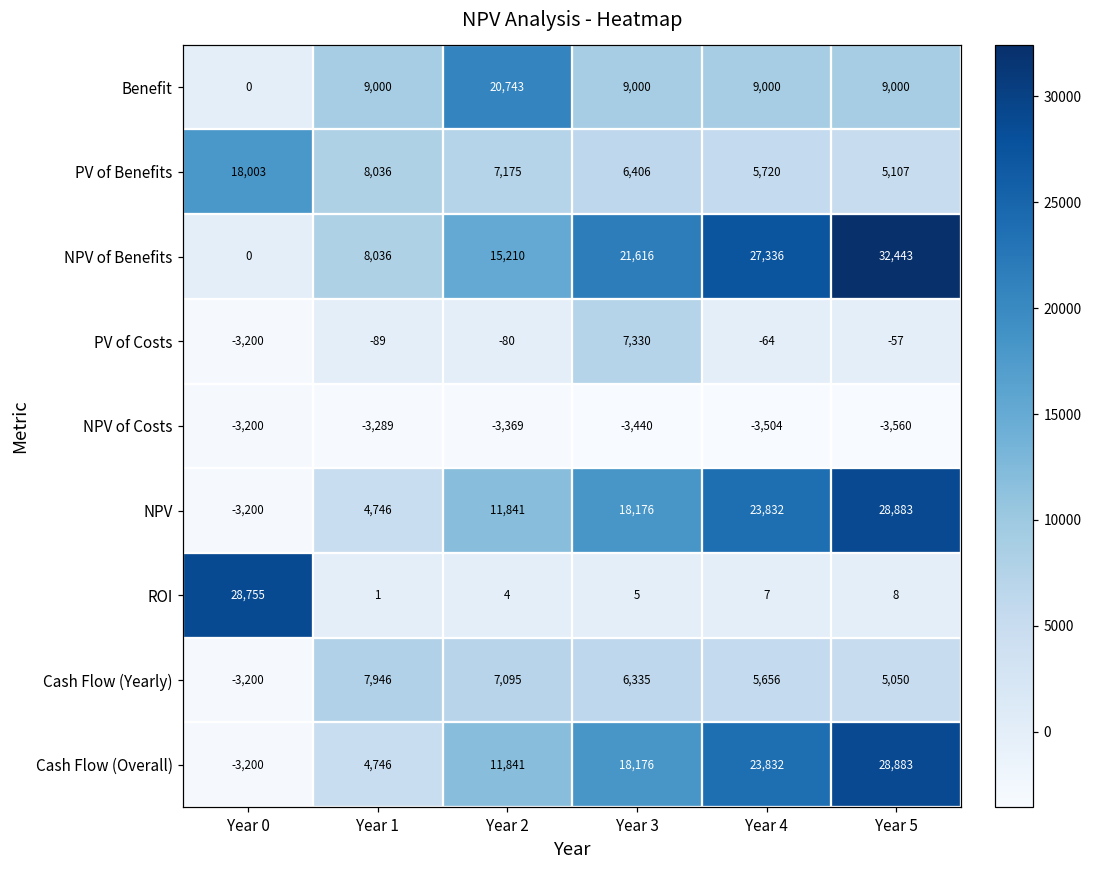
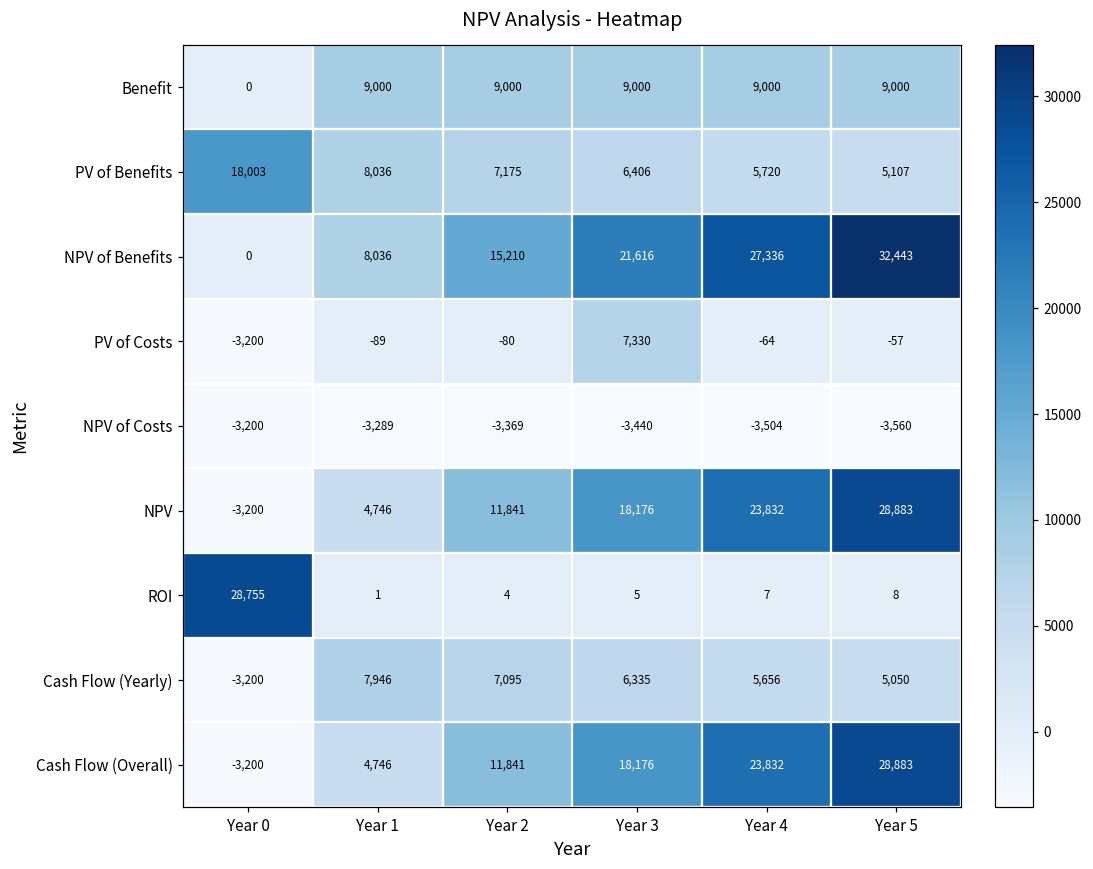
  {
    "Benefit": {
      "Year 0": "0",
      "Year 1": "9,000",
-     "Year 2": "20,743",
+     "Year 2": "9,000",
      "Year 3": "9,000",
      "Year 4": "9,000",
      "Year 5": "9,000"
    },
    "PV of Benefits": {
      "Year 0": "18,003",
      "Year 1": "8,036",
      "Year 2": "7,175",
      "Year 3": "6,406",
      "Year 4": "5,720",
      "Year 5": "5,107"
    },
    "NPV of Benefits": {
      "Year 0": "0",
      "Year 1": "8,036",
      "Year 2": "15,210",
      "Year 3": "21,616",
      "Year 4": "27,336",
      "Year 5": "32,443"
    },
    "PV of Costs": {
      "Year 0": "-3,200",
      "Year 1": "-89",
      "Year 2": "-80",
      "Year 3": "7,330",
      "Year 4": "-64",
      "Year 5": "-57"
    },
    "NPV of Costs": {
      "Year 0": "-3,200",
      "Year 1": "-3,289",
      "Year 2": "-3,369",
      "Year 3": "-3,440",
      "Year 4": "-3,504",
      "Year 5": "-3,560"
    },
    "NPV": {
      "Year 0": "-3,200",
      "Year 1": "4,746",
      "Year 2": "11,841",
      "Year 3": "18,176",
      "Year 4": "23,832",
      "Year 5": "28,883"
    },
    "ROI": {
      "Year 0": "28,755",
      "Year 1": "1",
      "Year 2": "4",
      "Year 3": "5",
      "Year 4": "7",
      "Year 5": "8"
    },
    "Cash Flow (Yearly)": {
      "Year 0": "-3,200",
      "Year 1": "7,946",
      "Year 2": "7,095",
      "Year 3": "6,335",
      "Year 4": "5,656",
      "Year 5": "5,050"
    },
    "Cash Flow (Overall)": {
      "Year 0": "-3,200",
      "Year 1": "4,746",
      "Year 2": "11,841",
      "Year 3": "18,176",
      "Year 4": "23,832",
      "Year 5": "28,883"
    }
  }
